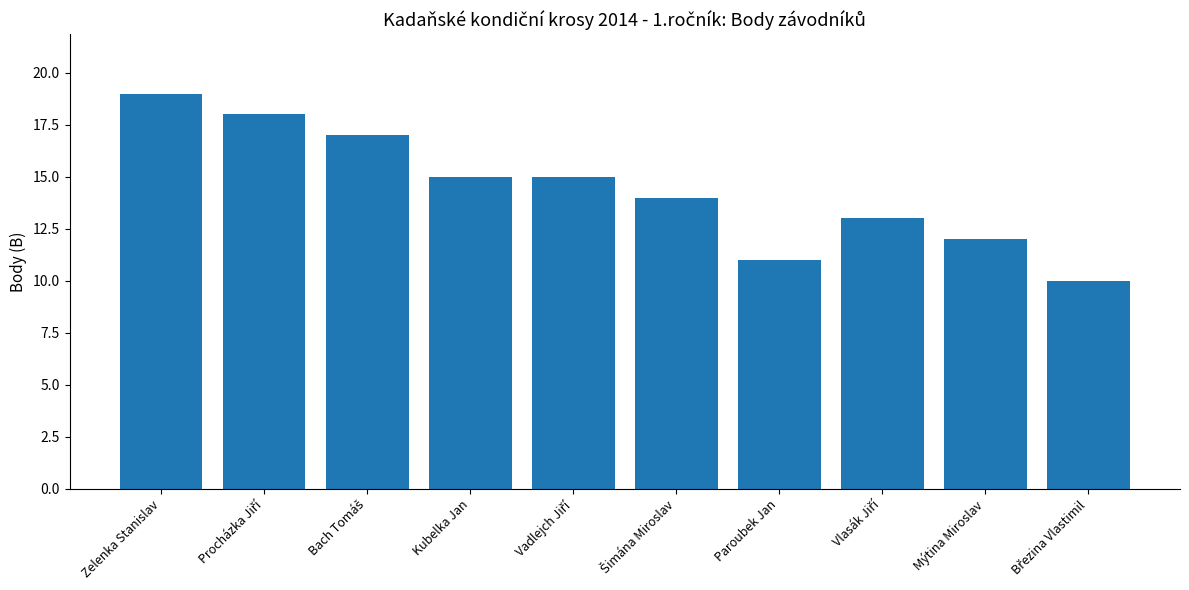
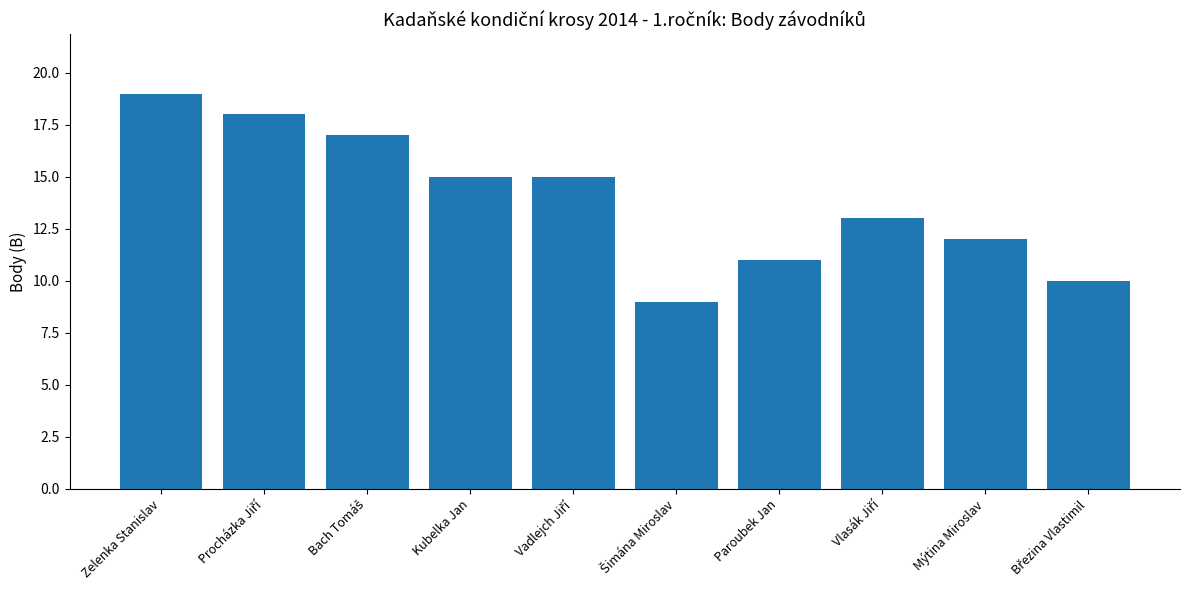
  {
    "Zelenka Stanislav": 19,
    "Procházka Jiří": 18,
    "Bach Tomáš": 17,
    "Kubelka Jan": 15,
    "Vadlejch Jiří": 15,
-   "Šimána Miroslav": 14,
+   "Šimána Miroslav": 9,
    "Paroubek Jan": 11,
    "Vlasák Jiří": 13,
    "Mýtina Miroslav": 12,
    "Březina Vlastimil": 10
  }
